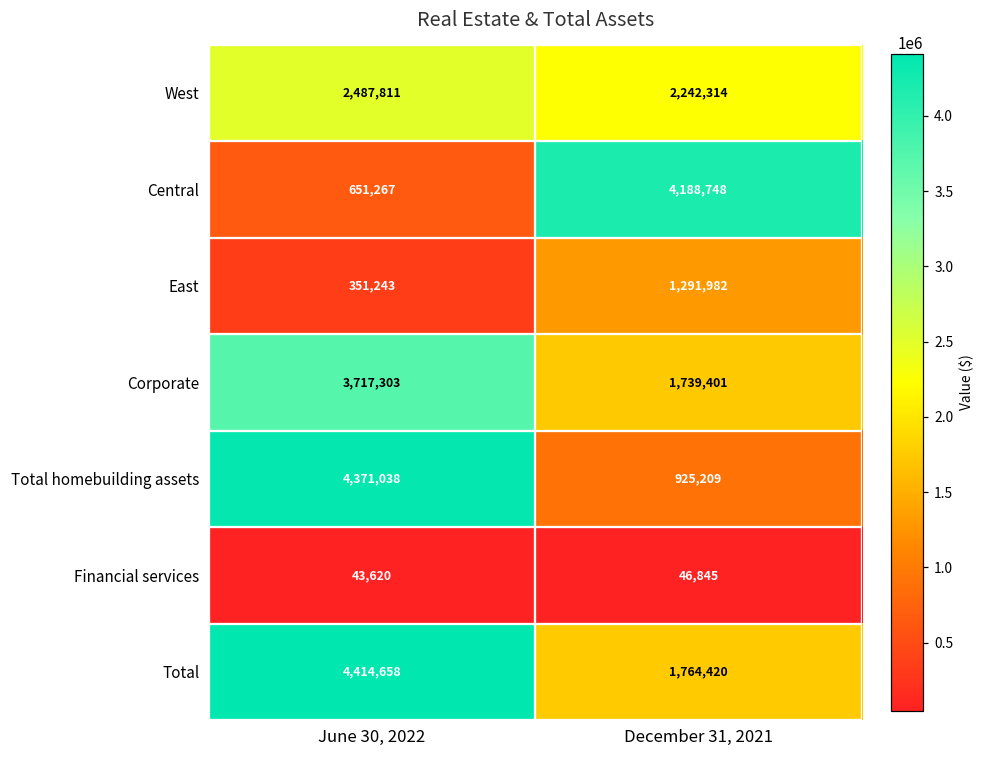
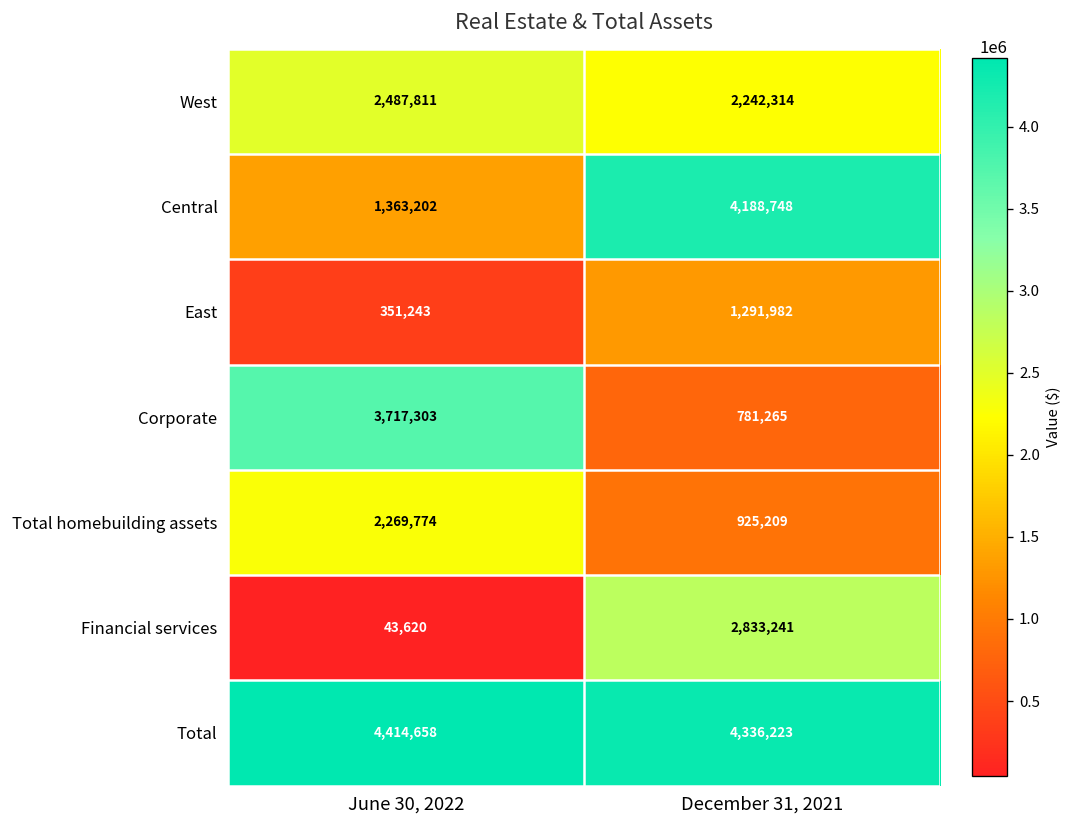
  {
    "West": {
      "June 30, 2022": "2,487,811",
      "December 31, 2021": "2,242,314"
    },
    "Central": {
-     "June 30, 2022": "651,267",
+     "June 30, 2022": "1,363,202",
      "December 31, 2021": "4,188,748"
    },
    "East": {
      "June 30, 2022": "351,243",
      "December 31, 2021": "1,291,982"
    },
    "Corporate": {
      "June 30, 2022": "3,717,303",
-     "December 31, 2021": "1,739,401"
+     "December 31, 2021": "781,265"
    },
    "Total homebuilding assets": {
-     "June 30, 2022": "4,371,038",
+     "June 30, 2022": "2,269,774",
      "December 31, 2021": "925,209"
    },
    "Financial services": {
      "June 30, 2022": "43,620",
-     "December 31, 2021": "46,845"
+     "December 31, 2021": "2,833,241"
    },
    "Total": {
      "June 30, 2022": "4,414,658",
-     "December 31, 2021": "1,764,420"
+     "December 31, 2021": "4,336,223"
    }
  }
